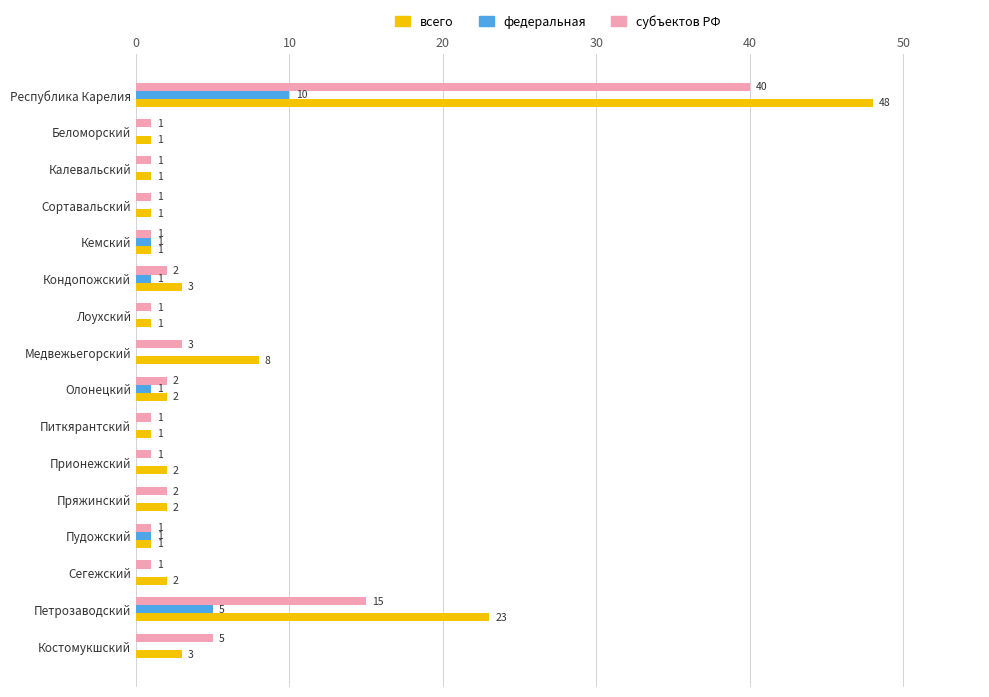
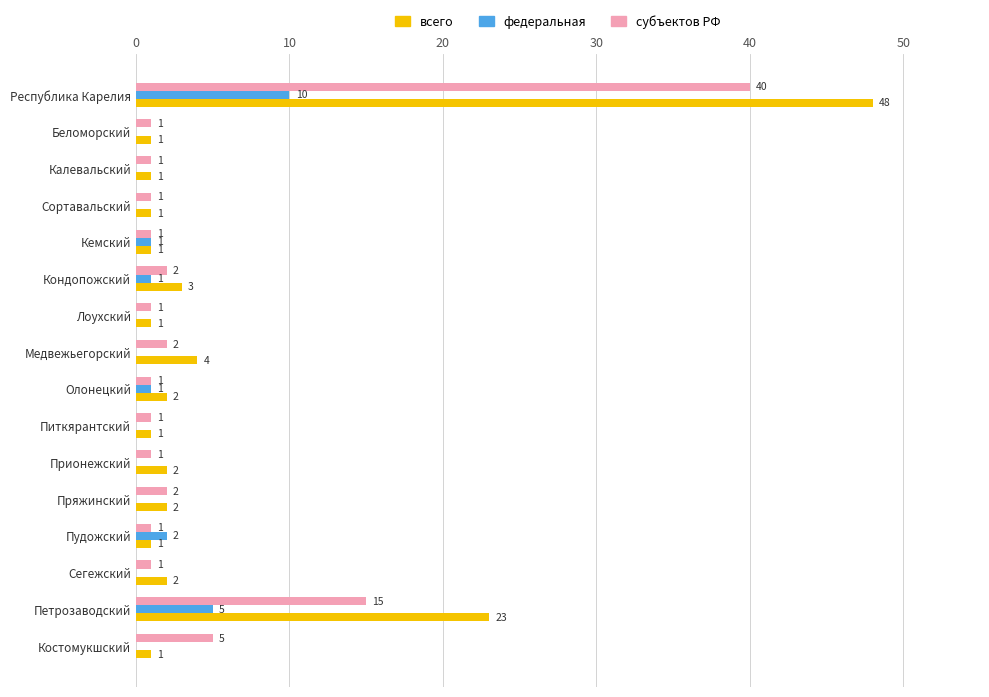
  {
    "всего": {
      "Республика Карелия": 48,
      "Беломорский": 1,
      "Калевальский": 1,
      "Сортавальский": 1,
      "Кондопожский": 3,
      "Лоухский": 1,
-     "Медвежьегорский": 8,
+     "Медвежьегорский": 4,
      "Олонецкий": 2,
      "Питкярантский": 1,
      "Прионежский": 2,
      "Пряжинский": 2,
      "Сегежский": 2,
      "Петрозаводский": 23,
-     "Костомукшский": 3
+     "Костомукшский": 1
    },
    "федеральная": {
      "Республика Карелия": 10,
      "Кондопожский": 1,
      "Олонецкий": 1,
-     "Пудожский": 1,
+     "Пудожский": 2,
      "Петрозаводский": 5
    },
    "субъектов РФ": {
      "Республика Карелия": 40,
      "Беломорский": 1,
      "Калевальский": 1,
      "Сортавальский": 1,
      "Кондопожский": 2,
      "Лоухский": 1,
-     "Медвежьегорский": 3,
-     "Олонецкий": 2,
+     "Медвежьегорский": 2,
+     "Олонецкий": 1,
      "Питкярантский": 1,
      "Прионежский": 1,
      "Пряжинский": 2,
      "Сегежский": 1,
      "Петрозаводский": 15,
      "Костомукшский": 5
    }
  }
